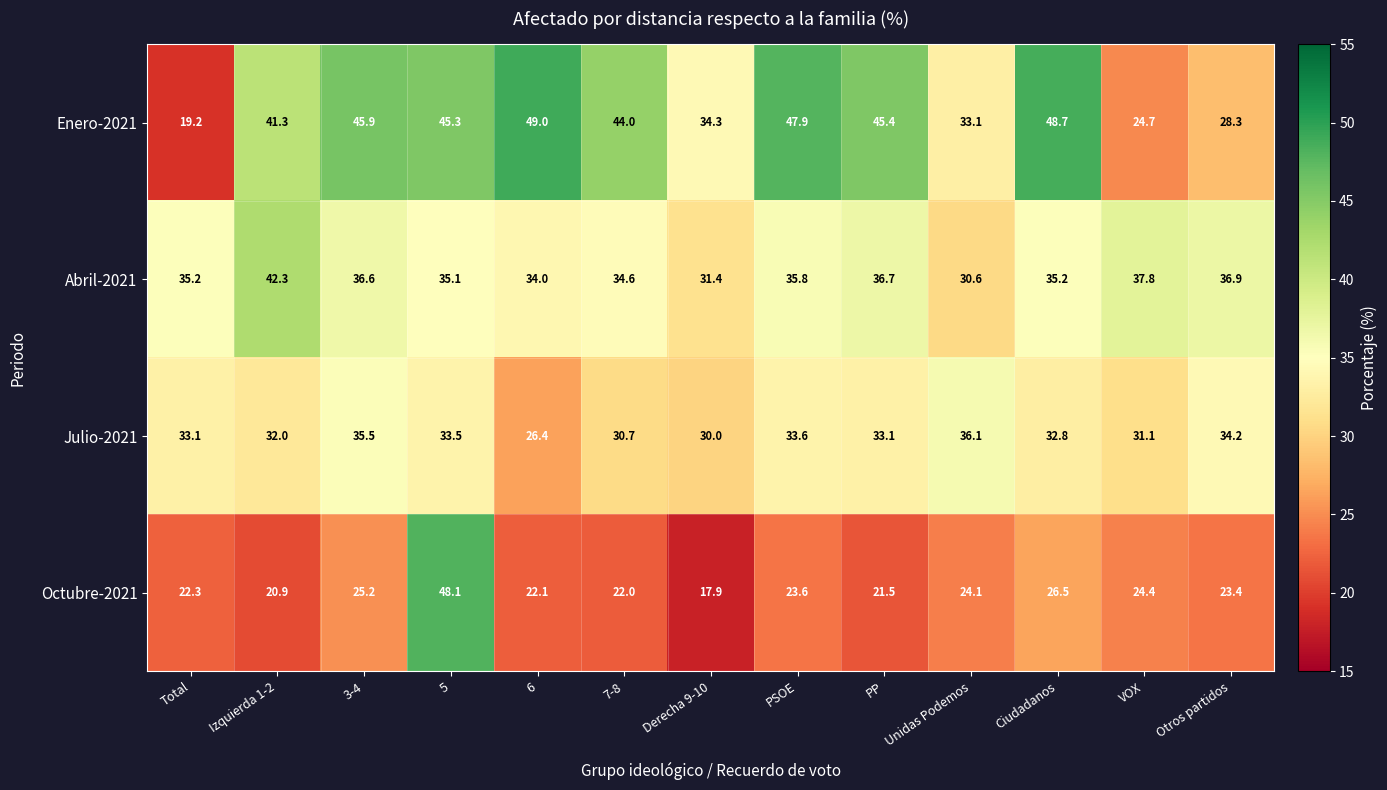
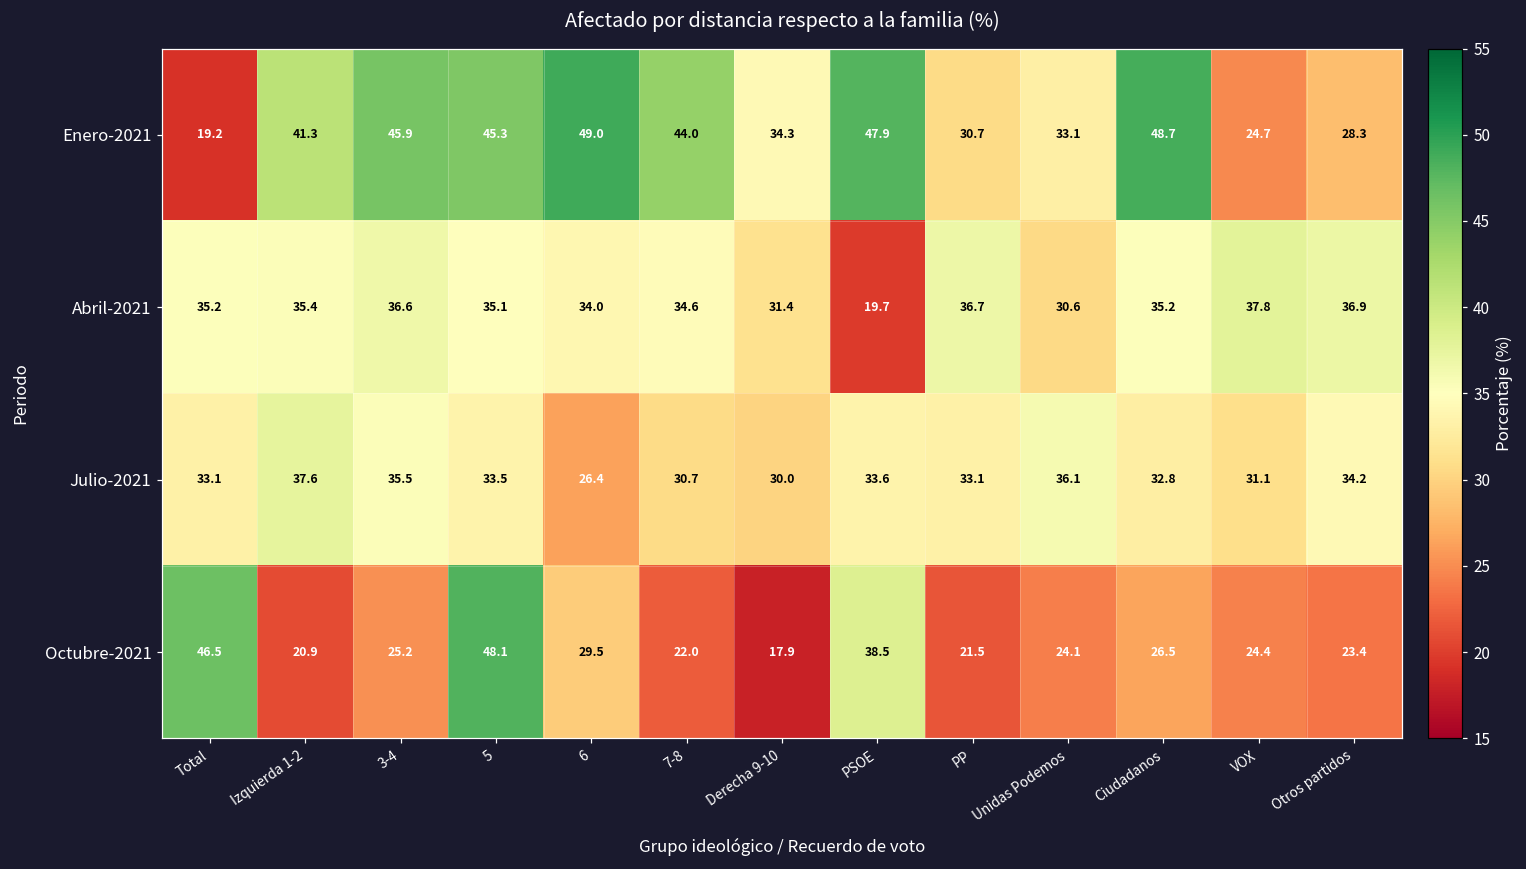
  {
    "Enero-2021": {
      "Total": 19.2,
      "Izquierda 1-2": 41.3,
      "3-4": 45.9,
      "5": 45.3,
      "6": 49.0,
      "7-8": 44.0,
      "Derecha 9-10": 34.3,
      "PSOE": 47.9,
-     "PP": 45.4,
+     "PP": 30.7,
      "Unidas Podemos": 33.1,
      "Ciudadanos": 48.7,
      "VOX": 24.7,
      "Otros partidos": 28.3
    },
    "Abril-2021": {
      "Total": 35.2,
-     "Izquierda 1-2": 42.3,
+     "Izquierda 1-2": 35.4,
      "3-4": 36.6,
      "5": 35.1,
      "6": 34.0,
      "7-8": 34.6,
      "Derecha 9-10": 31.4,
-     "PSOE": 35.8,
+     "PSOE": 19.7,
      "PP": 36.7,
      "Unidas Podemos": 30.6,
      "Ciudadanos": 35.2,
      "VOX": 37.8,
      "Otros partidos": 36.9
    },
    "Julio-2021": {
      "Total": 33.1,
-     "Izquierda 1-2": 32.0,
+     "Izquierda 1-2": 37.6,
      "3-4": 35.5,
      "5": 33.5,
      "6": 26.4,
      "7-8": 30.7,
      "Derecha 9-10": 30.0,
      "PSOE": 33.6,
      "PP": 33.1,
      "Unidas Podemos": 36.1,
      "Ciudadanos": 32.8,
      "VOX": 31.1,
      "Otros partidos": 34.2
    },
    "Octubre-2021": {
-     "Total": 22.3,
+     "Total": 46.5,
      "Izquierda 1-2": 20.9,
      "3-4": 25.2,
      "5": 48.1,
-     "6": 22.1,
+     "6": 29.5,
      "7-8": 22.0,
      "Derecha 9-10": 17.9,
-     "PSOE": 23.6,
+     "PSOE": 38.5,
      "PP": 21.5,
      "Unidas Podemos": 24.1,
      "Ciudadanos": 26.5,
      "VOX": 24.4,
      "Otros partidos": 23.4
    }
  }
